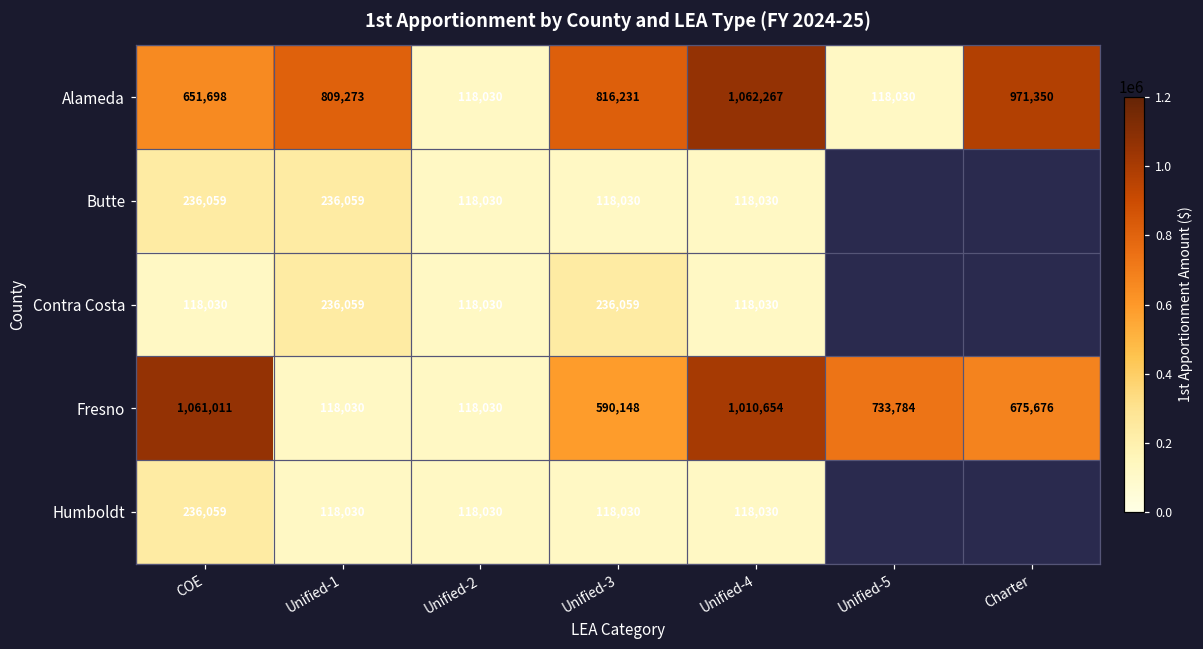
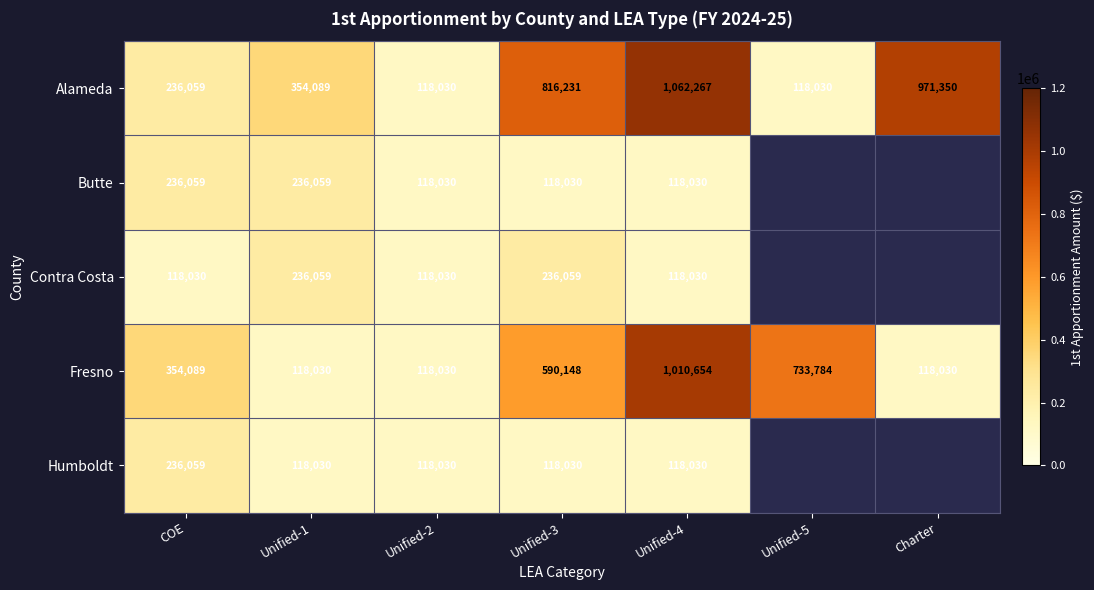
  {
    "Alameda": {
-     "COE": "651,698",
-     "Unified-1": "809,273",
+     "COE": "236,059",
+     "Unified-1": "354,089",
      "Unified-2": "118,030",
      "Unified-3": "816,231",
      "Unified-4": "1,062,267",
      "Unified-5": "118,030",
      "Charter": "971,350"
    },
    "Butte": {
      "COE": "236,059",
      "Unified-1": "236,059",
      "Unified-2": "118,030",
      "Unified-3": "118,030",
      "Unified-4": "118,030"
    },
    "Contra Costa": {
      "COE": "118,030",
      "Unified-1": "236,059",
      "Unified-2": "118,030",
      "Unified-3": "236,059",
      "Unified-4": "118,030"
    },
    "Fresno": {
-     "COE": "1,061,011",
+     "COE": "354,089",
      "Unified-1": "118,030",
      "Unified-2": "118,030",
      "Unified-3": "590,148",
      "Unified-4": "1,010,654",
      "Unified-5": "733,784",
-     "Charter": "675,676"
+     "Charter": "118,030"
    },
    "Humboldt": {
      "COE": "236,059",
      "Unified-1": "118,030",
      "Unified-2": "118,030",
      "Unified-3": "118,030",
      "Unified-4": "118,030"
    }
  }
